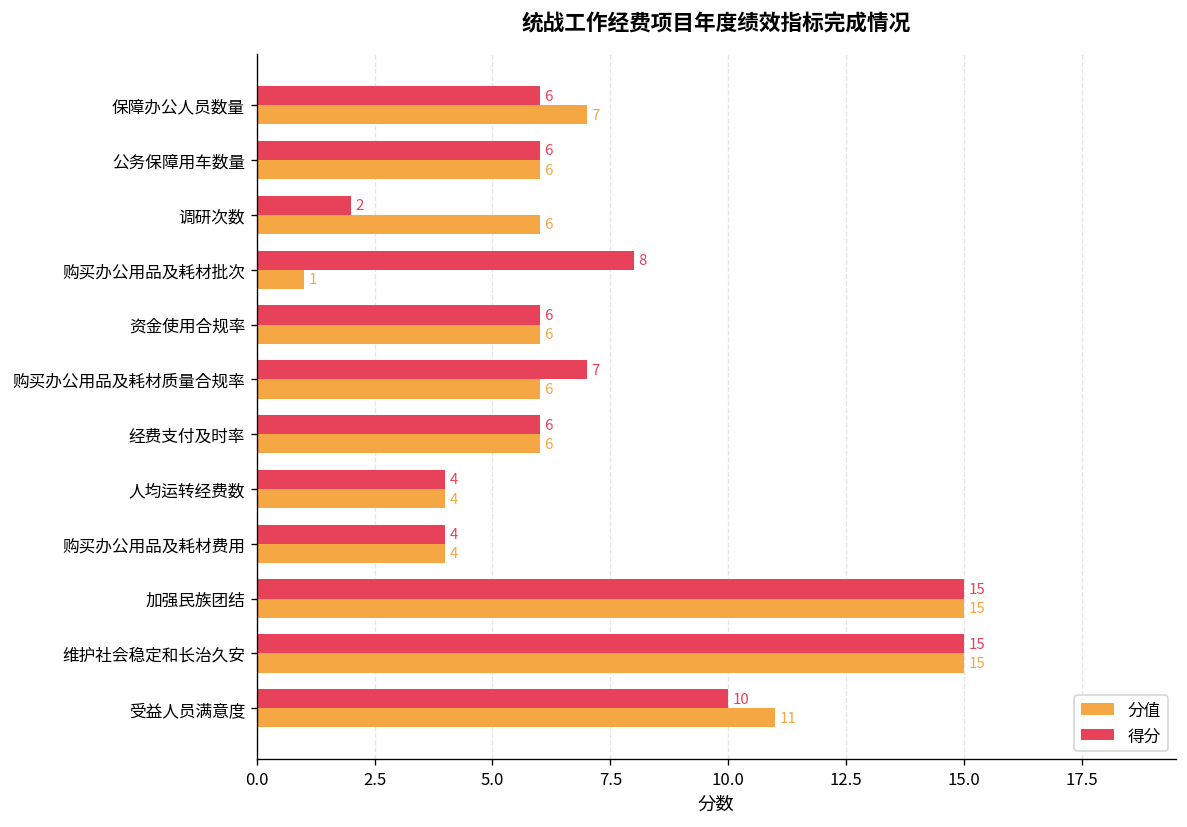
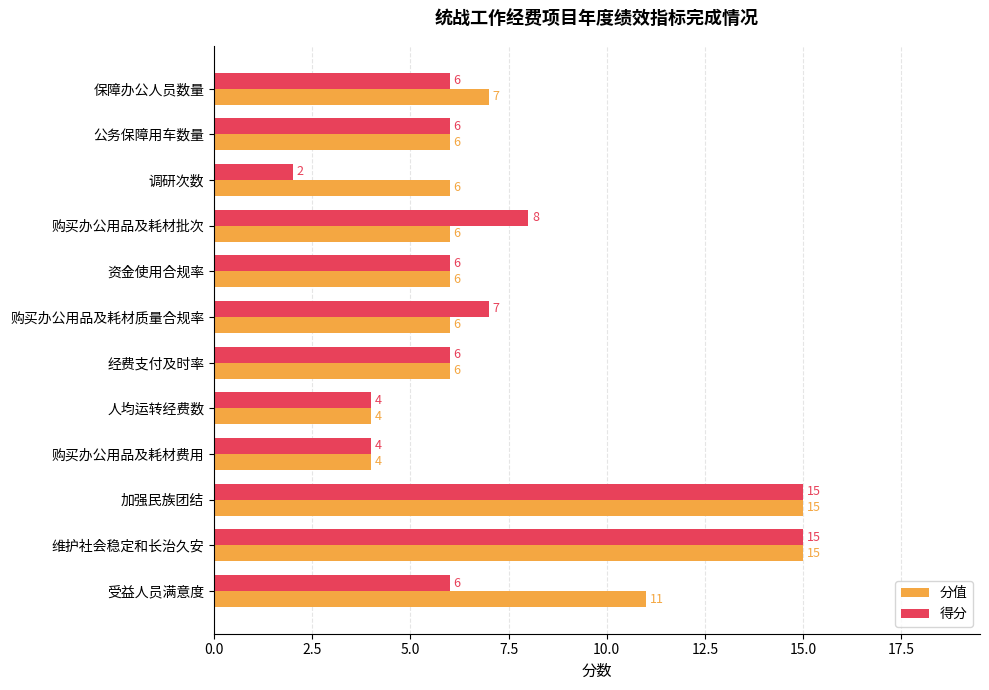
  {
    "分值": {
      "保障办公人员数量": 7,
      "公务保障用车数量": 6,
      "调研次数": 6,
-     "购买办公用品及耗材批次": 1,
+     "购买办公用品及耗材批次": 6,
      "资金使用合规率": 6,
      "购买办公用品及耗材质量合规率": 6,
      "经费支付及时率": 6,
      "人均运转经费数": 4,
      "购买办公用品及耗材费用": 4,
      "加强民族团结": 15,
      "维护社会稳定和长治久安": 15,
      "受益人员满意度": 11
    },
    "得分": {
      "保障办公人员数量": 6,
      "公务保障用车数量": 6,
      "调研次数": 2,
      "购买办公用品及耗材批次": 8,
      "资金使用合规率": 6,
      "购买办公用品及耗材质量合规率": 7,
      "经费支付及时率": 6,
      "人均运转经费数": 4,
      "购买办公用品及耗材费用": 4,
      "加强民族团结": 15,
      "维护社会稳定和长治久安": 15,
-     "受益人员满意度": 10
+     "受益人员满意度": 6
    }
  }
